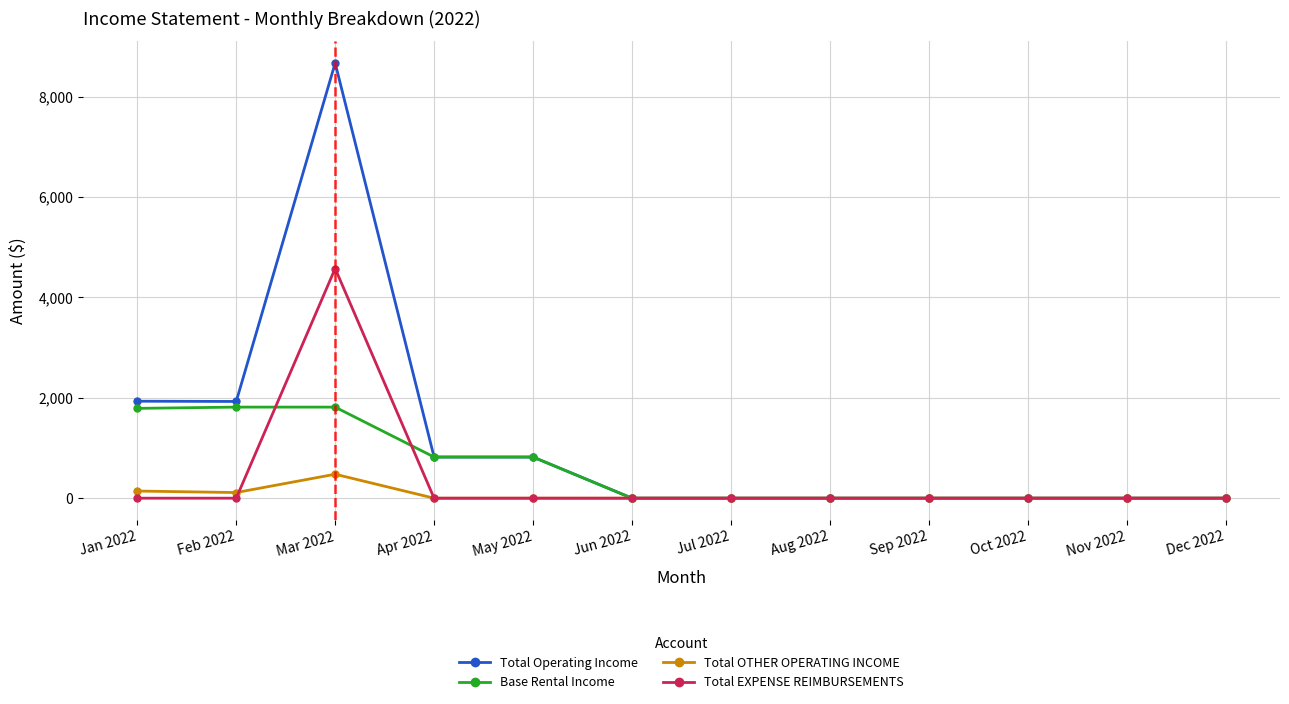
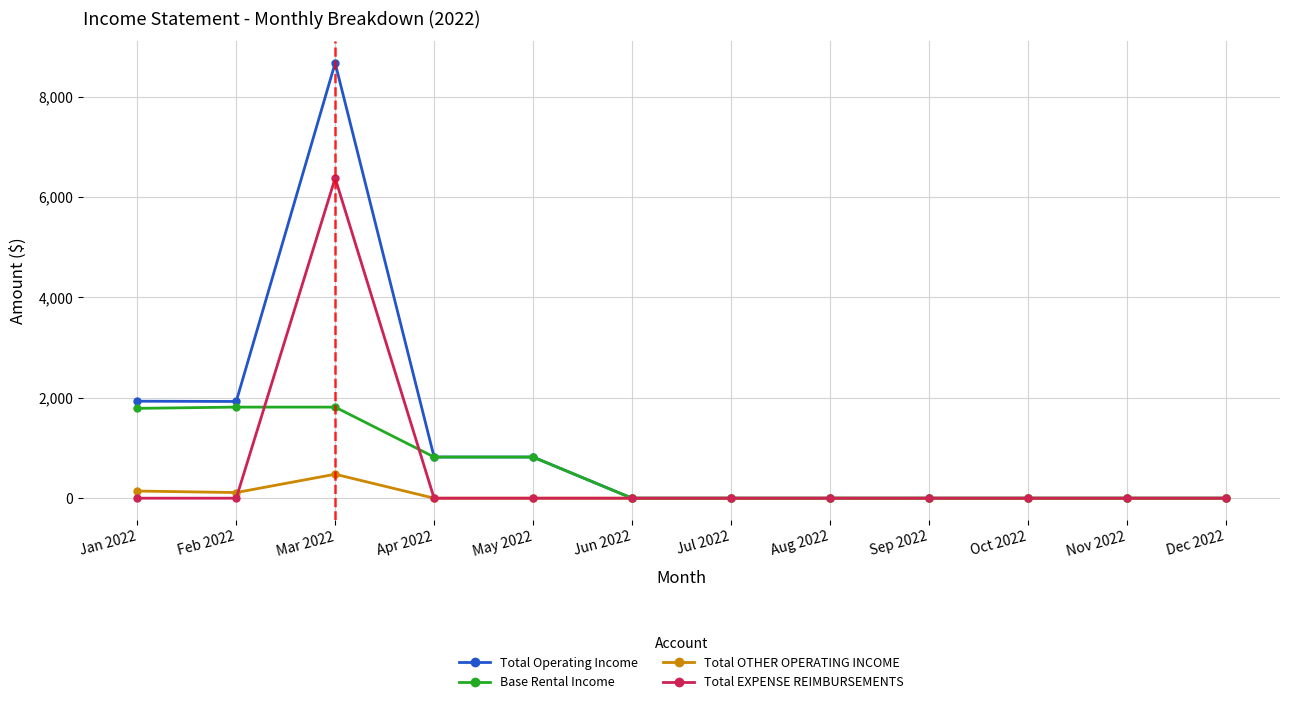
  {
    "Total Operating Income": {
      "Jan 2022": "1,900",
      "Feb 2022": "1,900",
      "Mar 2022": "8,700"
    },
    "Base Rental Income": {
      "Jan 2022": "1,800",
      "Feb 2022": "1,800",
      "Mar 2022": "1,800"
    },
    "Total OTHER OPERATING INCOME": {
      "Jan 2022": "100",
      "Feb 2022": "100",
      "Mar 2022": "500"
    },
    "Total EXPENSE REIMBURSEMENTS": {
      "Jan 2022": "0",
      "Feb 2022": "0",
-     "Mar 2022": "4,600"
+     "Mar 2022": "6,400"
    }
  }
